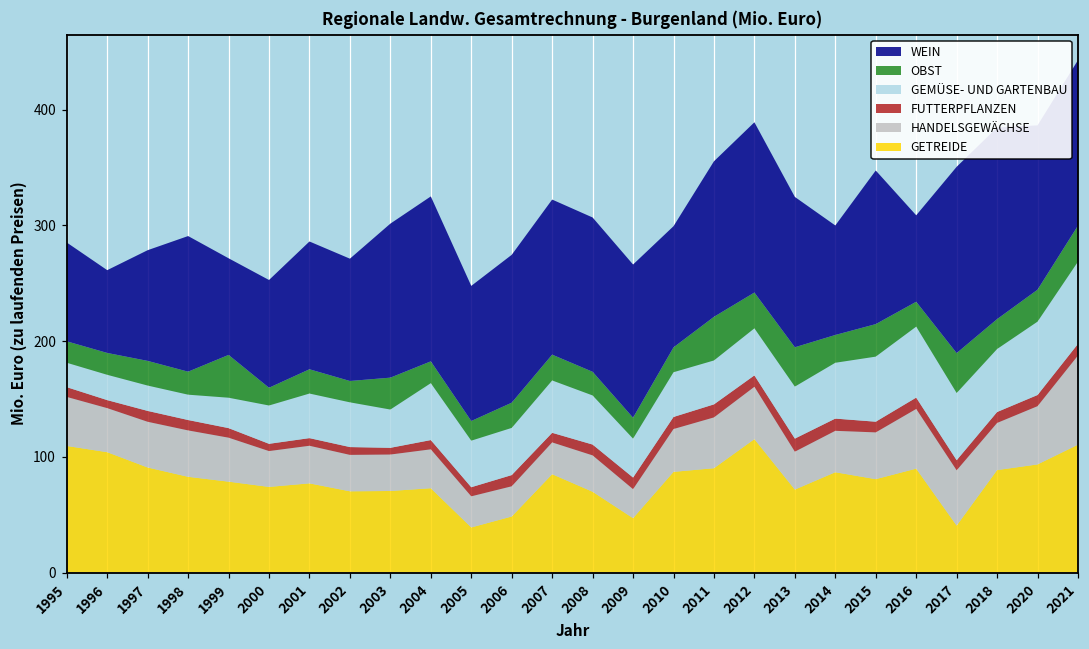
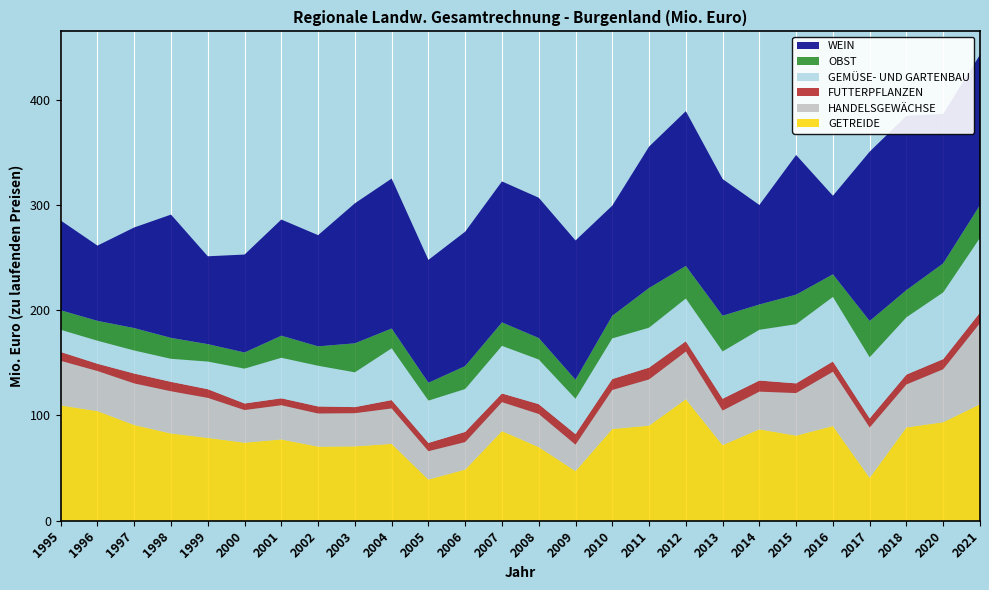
  {
    "GETREIDE": {
      "1995": 109,
      "1996": 104,
      "1997": 91,
      "1998": 83,
      "1999": 79,
      "2000": 74,
      "2001": 77,
      "2002": 70,
      "2003": 71,
      "2004": 73,
      "2005": 39,
      "2006": 49,
      "2007": 85,
      "2008": 70,
      "2009": 47,
      "2010": 87,
      "2011": 90,
      "2012": 115,
      "2013": 72,
      "2014": 87,
      "2015": 81,
      "2016": 90,
      "2017": 41,
      "2018": 89,
      "2020": 93,
      "2021": 111
    },
    "OBST": {
      "1995": 19,
      "1996": 19,
      "1997": 21,
      "1998": 20,
-     "1999": 37,
+     "1999": 17,
      "2000": 15,
      "2001": 21,
      "2002": 18,
      "2003": 28,
      "2004": 19,
      "2005": 17,
      "2006": 22,
      "2007": 22,
      "2008": 20,
      "2009": 18,
      "2010": 21,
      "2011": 38,
      "2012": 31,
      "2013": 34,
      "2014": 24,
      "2015": 28,
      "2016": 21,
      "2017": 34,
      "2018": 26,
      "2020": 28,
      "2021": 31
    },
    "WEIN": {
      "1995": 85,
      "1996": 72,
      "1997": 96,
      "1998": 117,
      "1999": 83,
      "2000": 93,
      "2001": 110,
      "2002": 106,
      "2003": 133,
      "2004": 142,
      "2005": 117,
      "2006": 128,
      "2007": 134,
      "2008": 133,
      "2009": 132,
      "2010": 105,
      "2011": 134,
      "2012": 147,
      "2013": 130,
      "2014": 95,
      "2015": 133,
      "2016": 75,
      "2017": 161,
      "2021": 143
    }
  }
